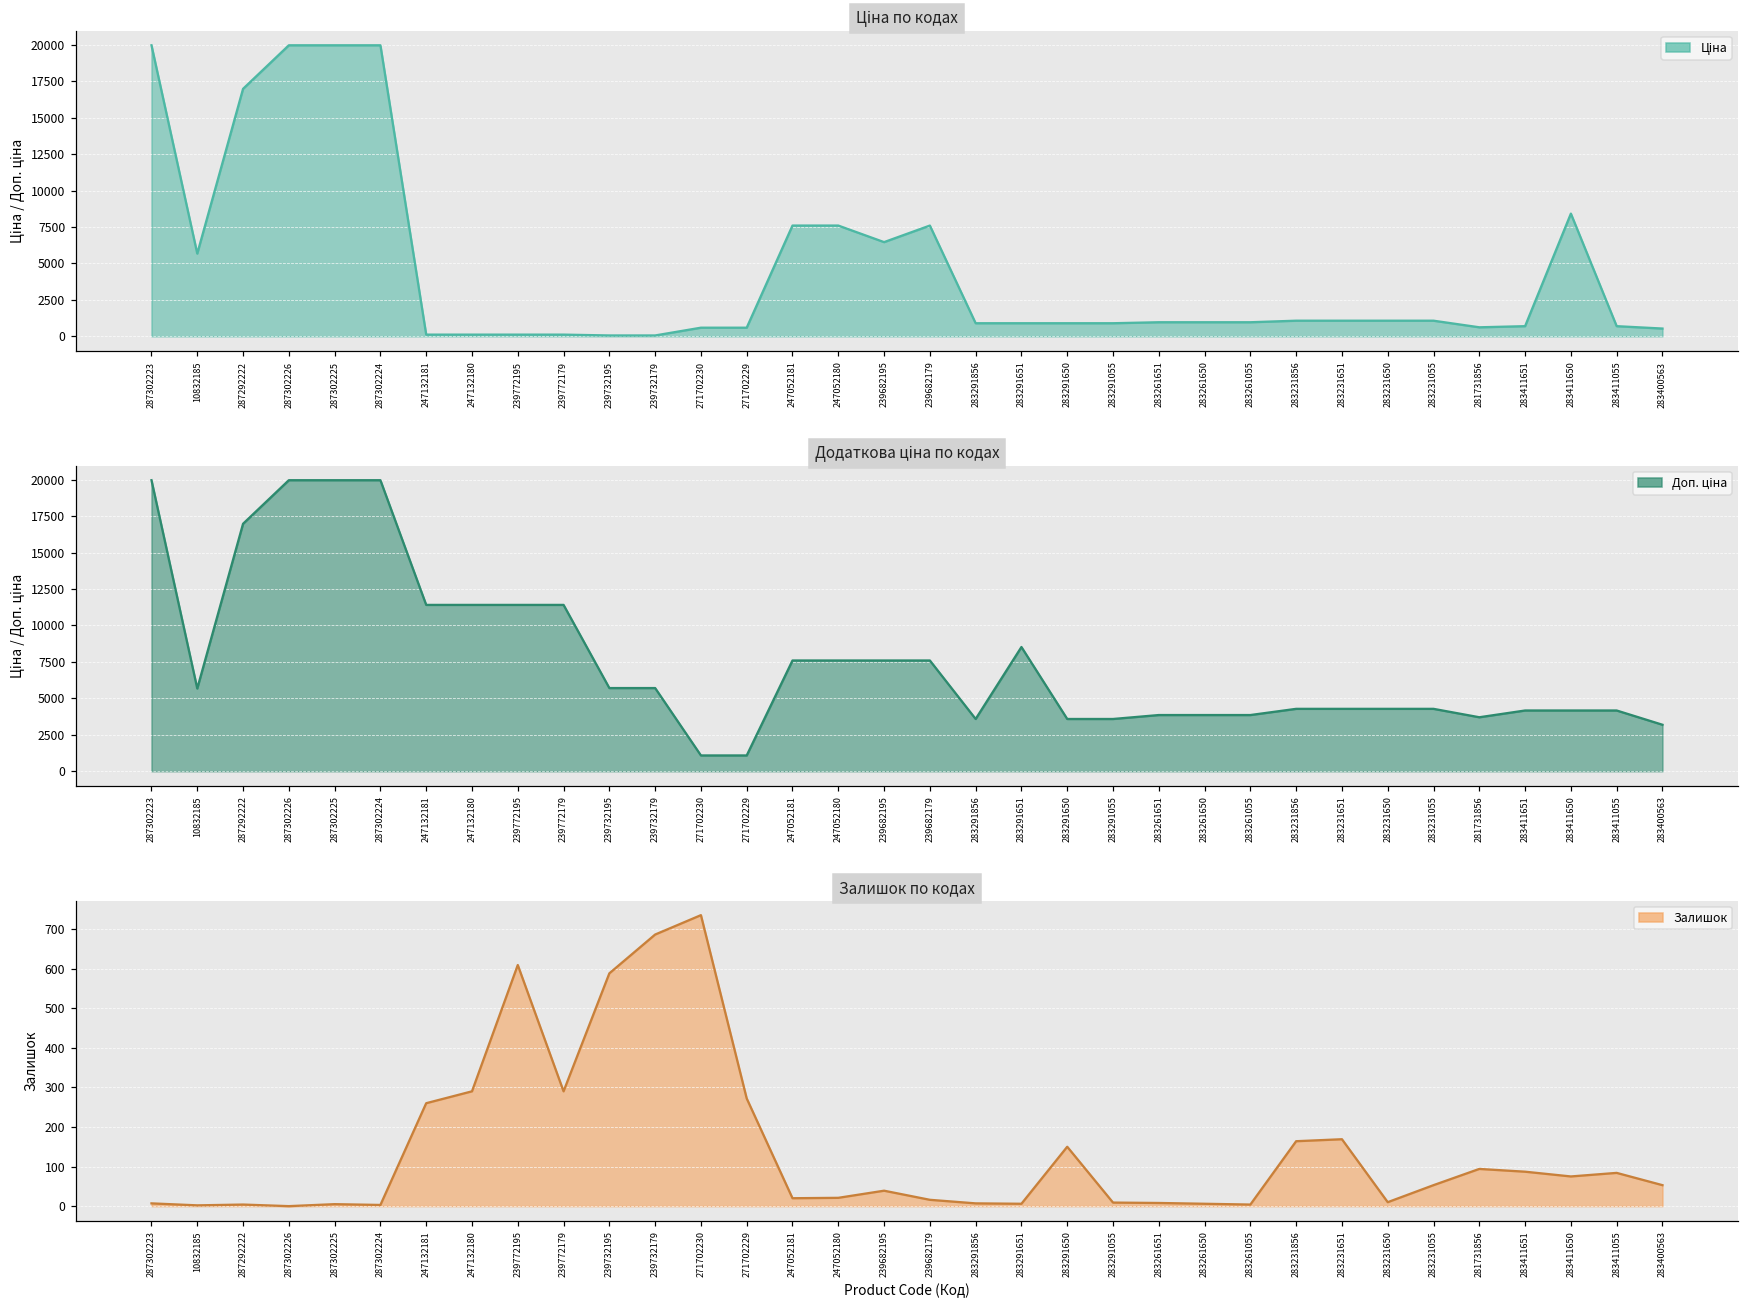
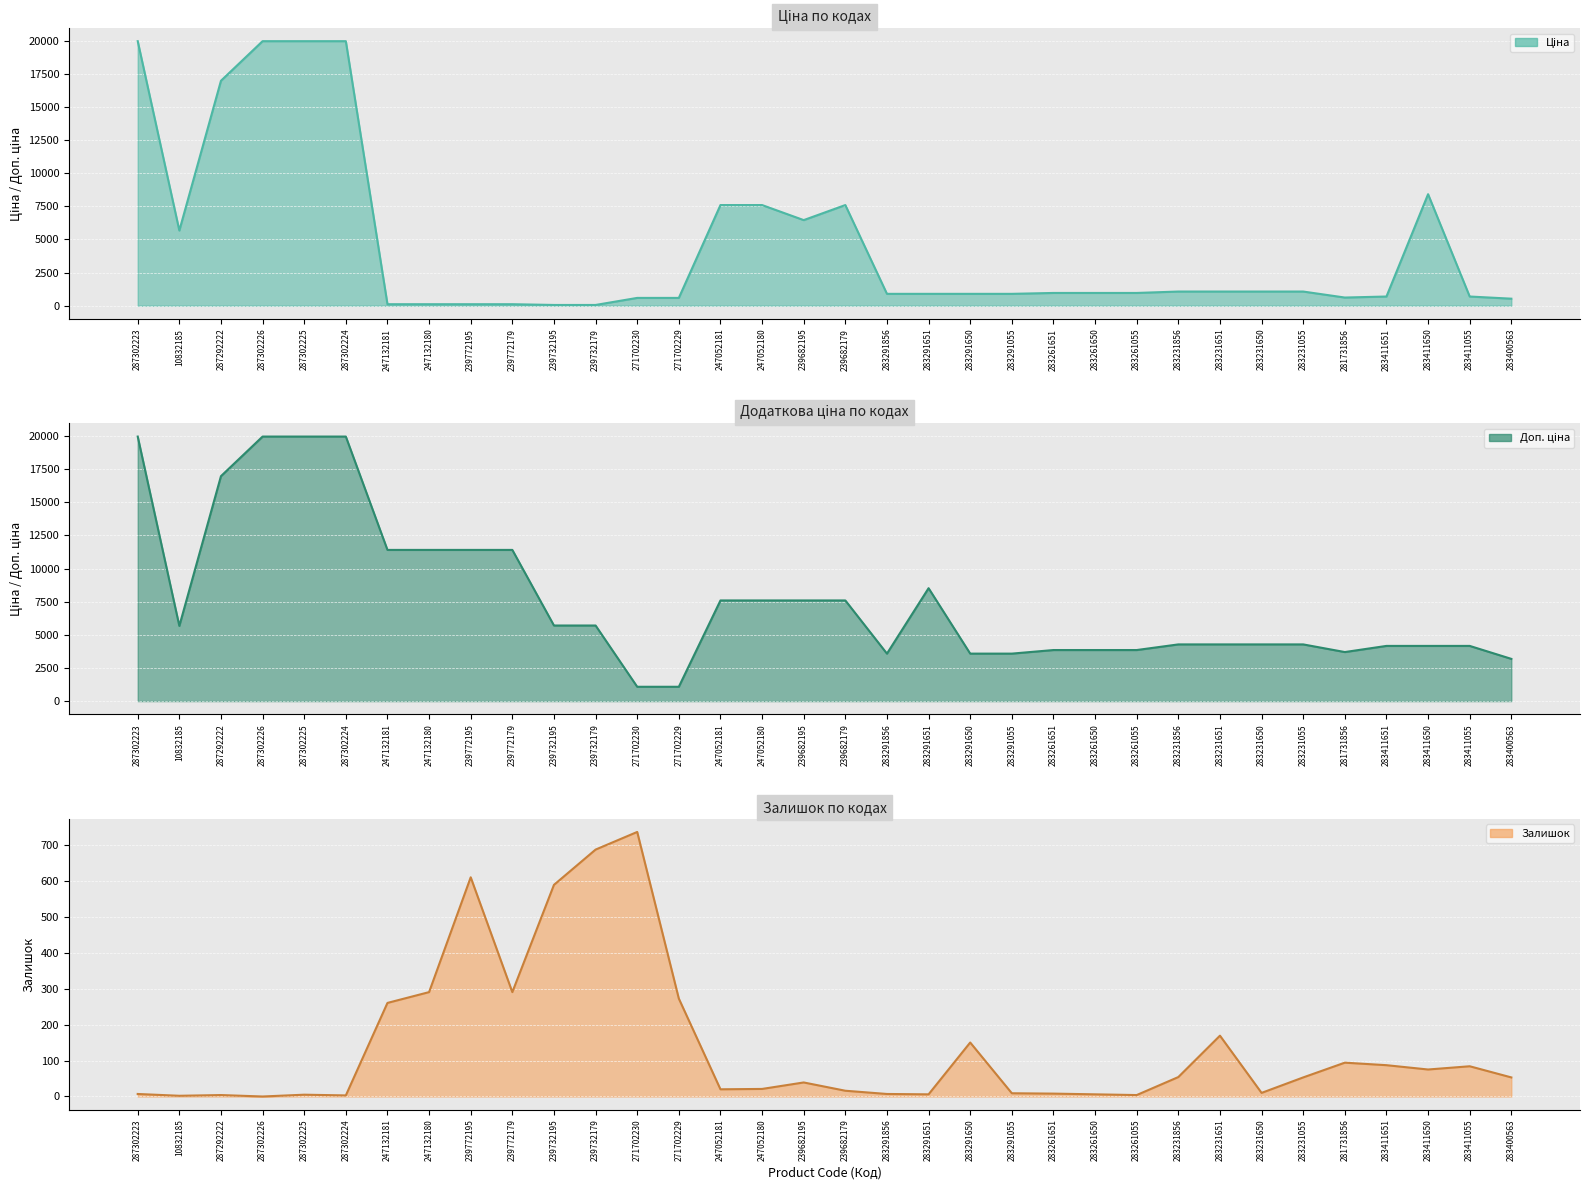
  {
    "Ціна по кодах": {
      "287302223": 20000,
      "10832185": 5700,
      "287292222": 17000,
      "287302226": 20000,
      "287302225": 20000,
      "287302224": 20000,
      "247132181": 100,
      "247132180": 100,
      "239772195": 100,
      "239772179": 100,
      "239732195": 100,
      "239732179": 100,
      "271702230": 600,
      "271702229": 600,
      "247052181": 7600,
      "247052180": 7600,
      "239682195": 6500,
      "239682179": 7600,
      "283291856": 900,
      "283291651": 900,
      "283291650": 900,
      "283291055": 900,
      "283261651": 1000,
      "283261650": 1000,
      "283261055": 1000,
      "283231856": 1100,
      "283231651": 1100,
      "283231650": 1100,
      "283231055": 1100,
      "281731856": 600,
      "283411651": 700,
      "283411650": 8400,
      "283411055": 700,
      "283400563": 500
    },
    "Додаткова ціна по кодах": {
      "287302223": 20000,
      "10832185": 5700,
      "287292222": 17000,
      "287302226": 20000,
      "287302225": 20000,
      "287302224": 20000,
      "247132181": 11400,
      "247132180": 11400,
      "239772195": 11400,
      "239772179": 11400,
      "239732195": 5700,
      "239732179": 5700,
      "271702230": 1100,
      "271702229": 1100,
      "247052181": 7600,
      "247052180": 7600,
      "239682195": 7600,
      "239682179": 7600,
      "283291856": 3600,
      "283291651": 8500,
      "283291650": 3600,
      "283291055": 3600,
      "283261651": 3900,
      "283261650": 3900,
      "283261055": 3900,
      "283231856": 4300,
      "283231651": 4300,
      "283231650": 4300,
      "283231055": 4300,
      "281731856": 3700,
      "283411651": 4200,
      "283411650": 4200,
      "283411055": 4200,
      "283400563": 3200
    },
    "Залишок по кодах": {
      "287302223": 10,
      "10832185": 0,
      "287292222": 0,
      "287302226": 0,
      "287302225": 10,
      "287302224": 0,
      "247132181": 260,
      "247132180": 290,
      "239772195": 610,
      "239772179": 290,
      "239732195": 590,
      "239732179": 690,
      "271702230": 740,
      "271702229": 270,
      "247052181": 20,
      "247052180": 20,
      "239682195": 40,
      "239682179": 20,
      "283291856": 10,
      "283291651": 10,
      "283291650": 150,
      "283291055": 10,
      "283261651": 10,
      "283261650": 10,
      "283261055": 0,
-     "283231856": 160,
+     "283231856": 50,
      "283231651": 170,
      "283231650": 10,
      "283231055": 50,
      "281731856": 90,
      "283411651": 90,
      "283411650": 80,
      "283411055": 80,
      "283400563": 50
    }
  }
